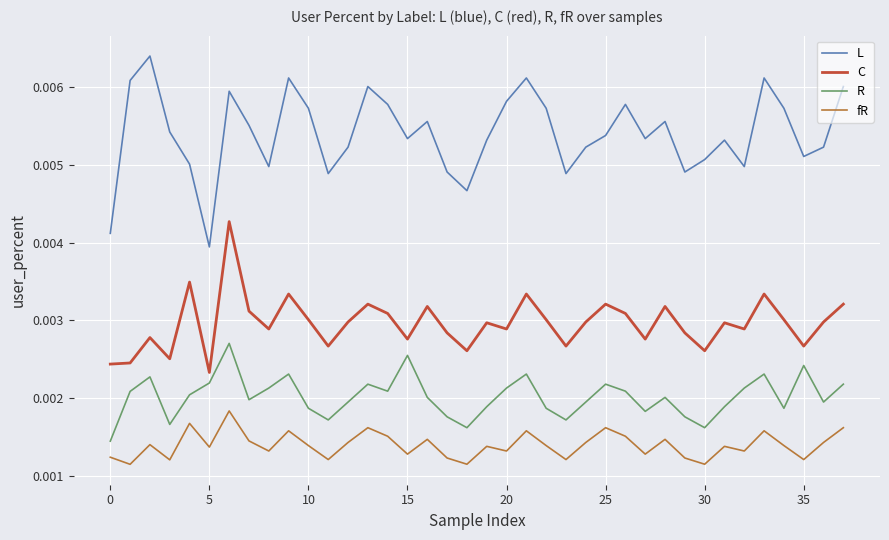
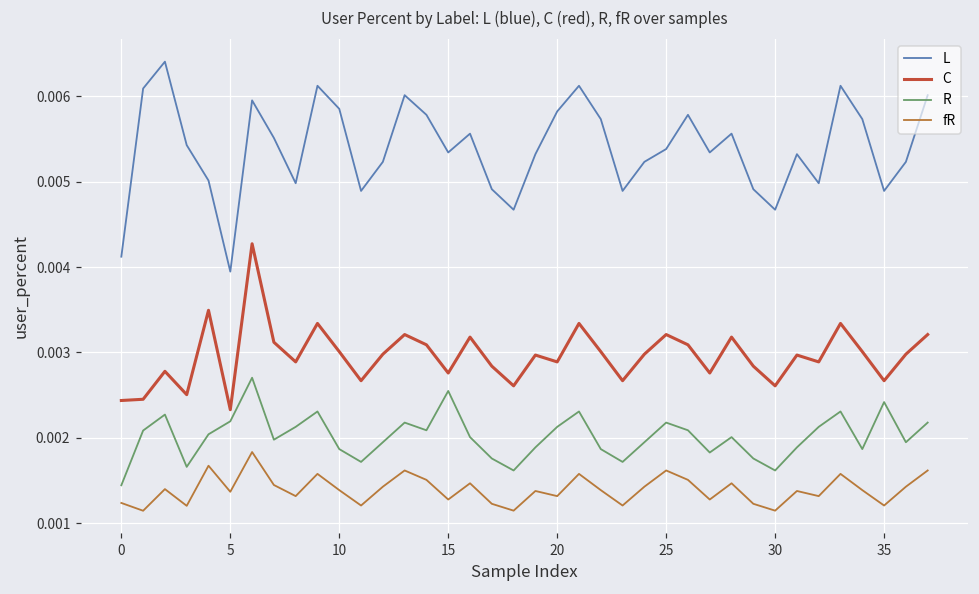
  {
    "L": {
      "0": 0.0041,
      "5": 0.0039,
-     "10": 0.0057,
+     "10": 0.0059,
      "15": 0.0053,
      "20": 0.0058,
      "25": 0.0054,
-     "30": 0.0051,
-     "35": 0.0051
+     "30": 0.0047,
+     "35": 0.0049
    },
    "R": {
      "0": 0.0014,
      "5": 0.0022,
      "10": 0.0019,
      "15": 0.0026,
      "20": 0.0021,
      "25": 0.0022,
      "30": 0.0016,
      "35": 0.0024
    }
  }
